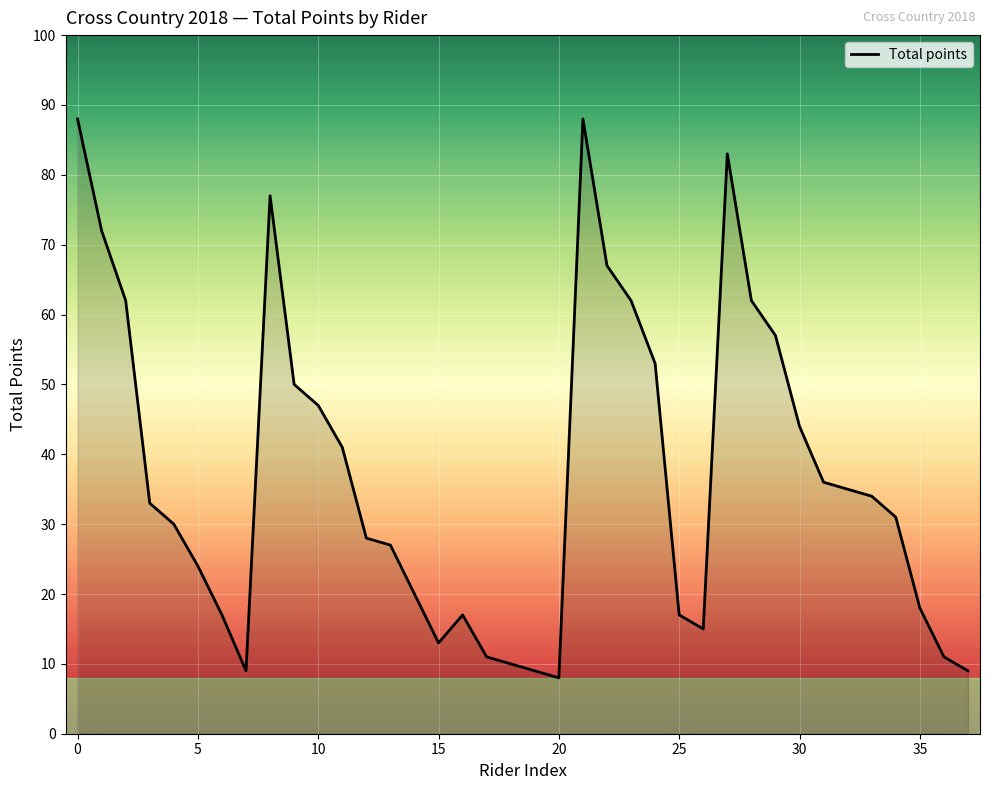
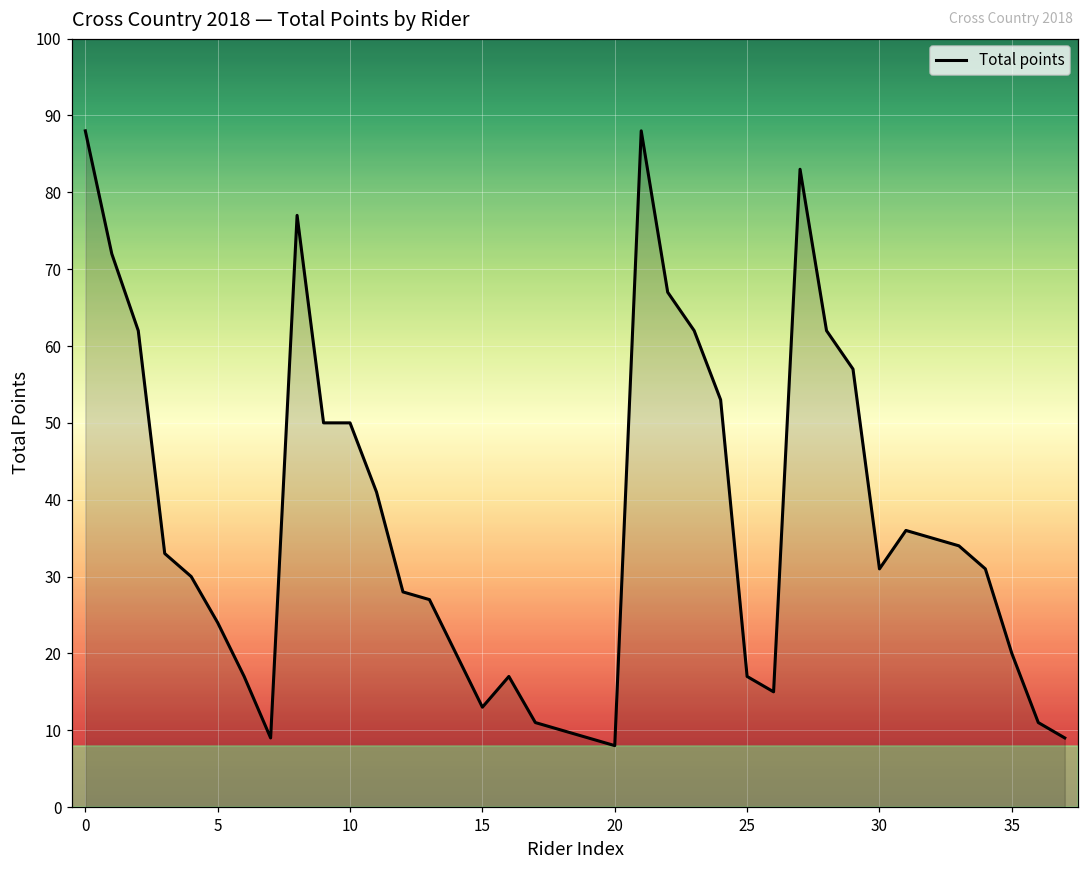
  {
    "0": 88,
    "5": 24,
-   "10": 47,
+   "10": 50,
    "15": 13,
    "25": 17,
-   "30": 44,
-   "35": 18
+   "30": 31,
+   "35": 20
  }
